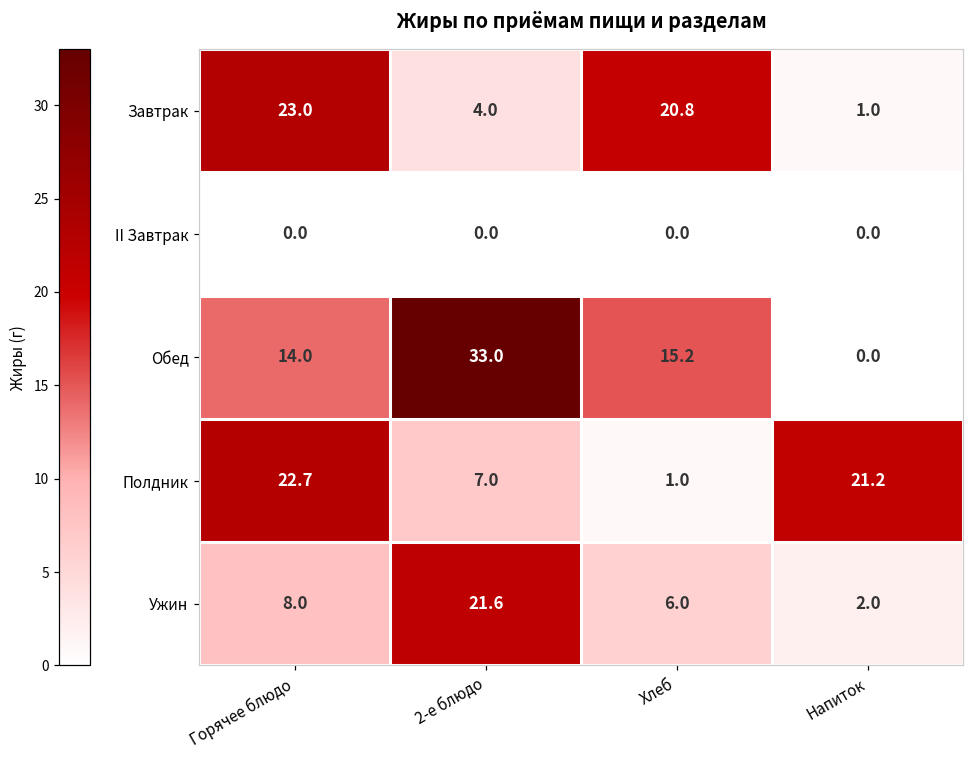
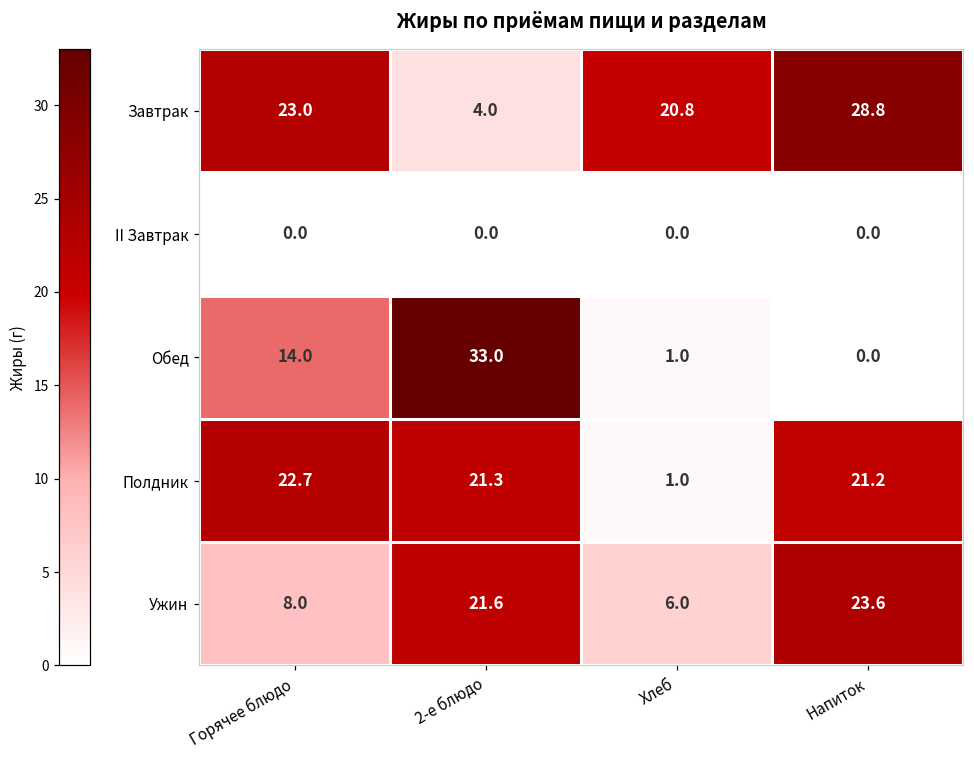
  {
    "Завтрак": {
      "Горячее блюдо": 23.0,
      "2-е блюдо": 4.0,
      "Хлеб": 20.8,
-     "Напиток": 1.0
+     "Напиток": 28.8
    },
    "II Завтрак": {
      "Горячее блюдо": 0.0,
      "2-е блюдо": 0.0,
      "Хлеб": 0.0,
      "Напиток": 0.0
    },
    "Обед": {
      "Горячее блюдо": 14.0,
      "2-е блюдо": 33.0,
-     "Хлеб": 15.2,
+     "Хлеб": 1.0,
      "Напиток": 0.0
    },
    "Полдник": {
      "Горячее блюдо": 22.7,
-     "2-е блюдо": 7.0,
+     "2-е блюдо": 21.3,
      "Хлеб": 1.0,
      "Напиток": 21.2
    },
    "Ужин": {
      "Горячее блюдо": 8.0,
      "2-е блюдо": 21.6,
      "Хлеб": 6.0,
-     "Напиток": 2.0
+     "Напиток": 23.6
    }
  }
